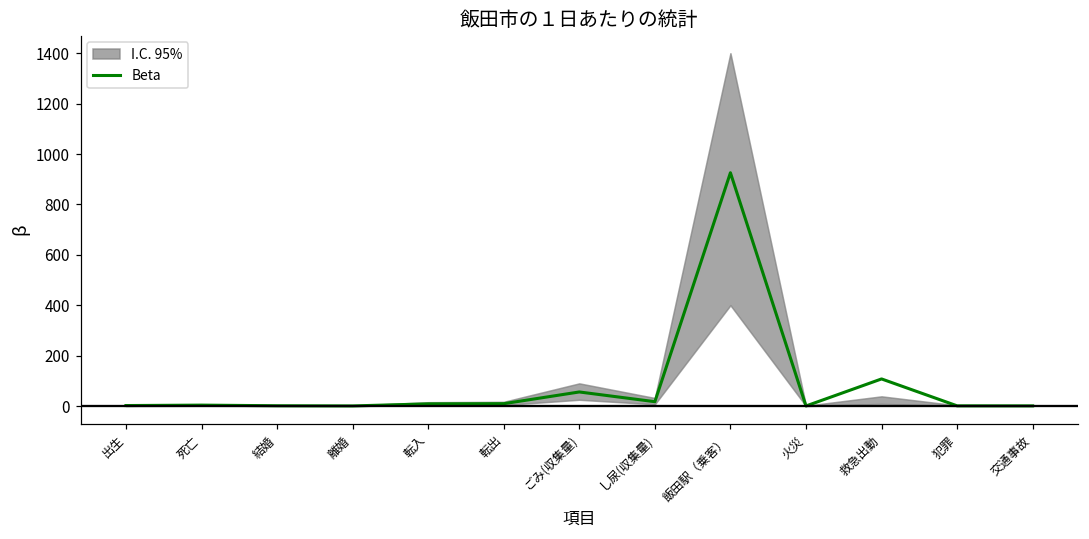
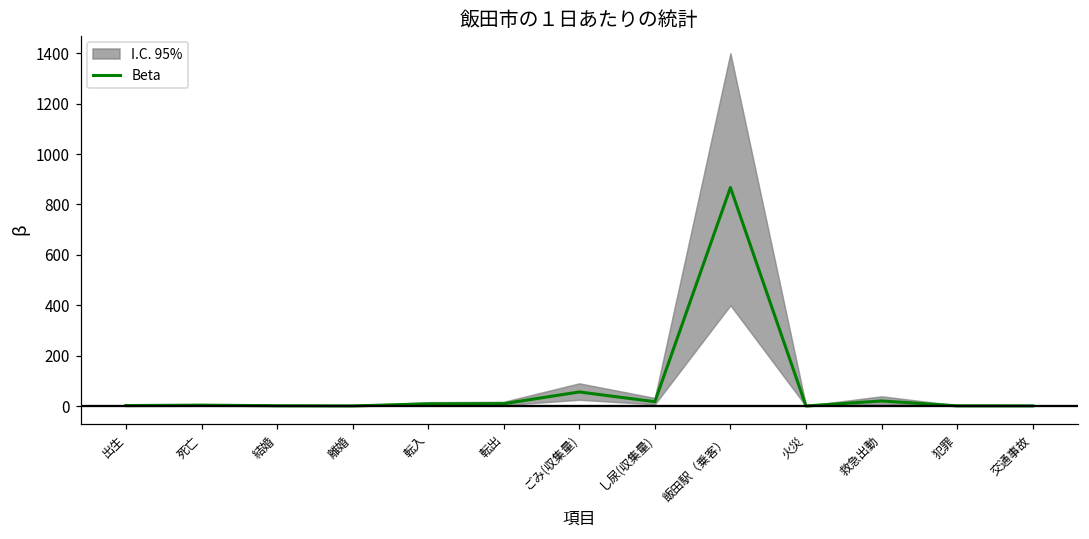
  {
    "Beta": {
      "ごみ(収集量)": 60,
      "し尿(収集量)": 20,
-     "飯田駅（乗客）": 930,
-     "救急出動": 110
+     "飯田駅（乗客）": 870,
+     "救急出動": 20
    }
  }
